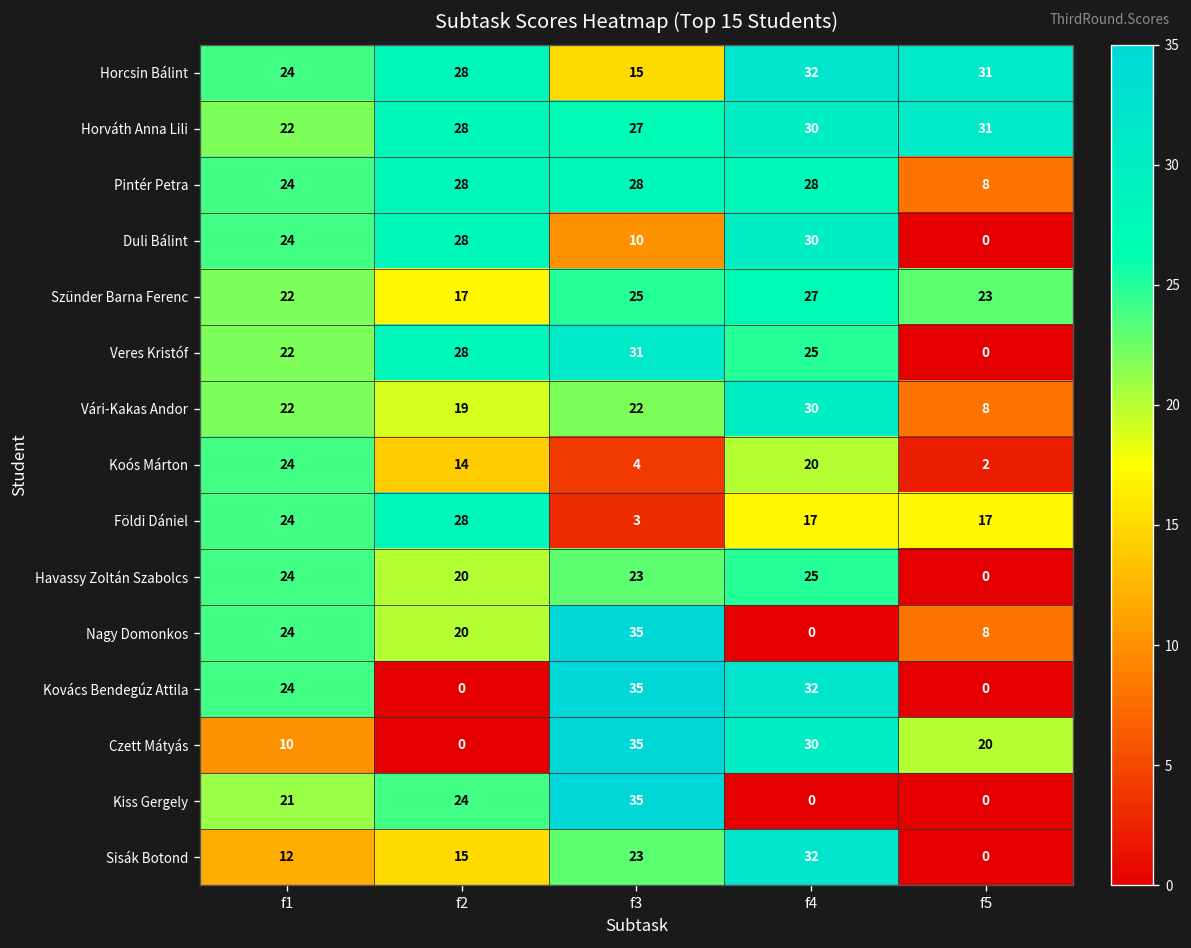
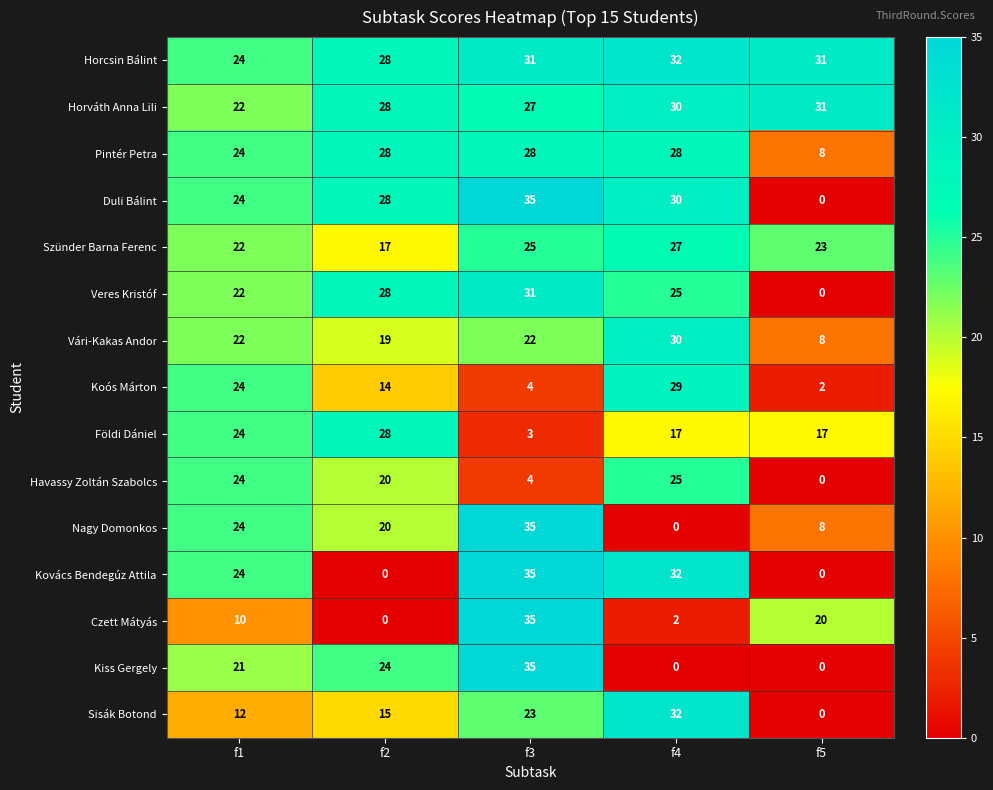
  {
    "Horcsin Bálint": {
      "f1": 24,
      "f2": 28,
-     "f3": 15,
+     "f3": 31,
      "f4": 32,
      "f5": 31
    },
    "Horváth Anna Lili": {
      "f1": 22,
      "f2": 28,
      "f3": 27,
      "f4": 30,
      "f5": 31
    },
    "Pintér Petra": {
      "f1": 24,
      "f2": 28,
      "f3": 28,
      "f4": 28,
      "f5": 8
    },
    "Duli Bálint": {
      "f1": 24,
      "f2": 28,
-     "f3": 10,
+     "f3": 35,
      "f4": 30,
      "f5": 0
    },
    "Szünder Barna Ferenc": {
      "f1": 22,
      "f2": 17,
      "f3": 25,
      "f4": 27,
      "f5": 23
    },
    "Veres Kristóf": {
      "f1": 22,
      "f2": 28,
      "f3": 31,
      "f4": 25,
      "f5": 0
    },
    "Vári-Kakas Andor": {
      "f1": 22,
      "f2": 19,
      "f3": 22,
      "f4": 30,
      "f5": 8
    },
    "Koós Márton": {
      "f1": 24,
      "f2": 14,
      "f3": 4,
-     "f4": 20,
+     "f4": 29,
      "f5": 2
    },
    "Földi Dániel": {
      "f1": 24,
      "f2": 28,
      "f3": 3,
      "f4": 17,
      "f5": 17
    },
    "Havassy Zoltán Szabolcs": {
      "f1": 24,
      "f2": 20,
-     "f3": 23,
+     "f3": 4,
      "f4": 25,
      "f5": 0
    },
    "Nagy Domonkos": {
      "f1": 24,
      "f2": 20,
      "f3": 35,
      "f4": 0,
      "f5": 8
    },
    "Kovács Bendegúz Attila": {
      "f1": 24,
      "f2": 0,
      "f3": 35,
      "f4": 32,
      "f5": 0
    },
    "Czett Mátyás": {
      "f1": 10,
      "f2": 0,
      "f3": 35,
-     "f4": 30,
+     "f4": 2,
      "f5": 20
    },
    "Kiss Gergely": {
      "f1": 21,
      "f2": 24,
      "f3": 35,
      "f4": 0,
      "f5": 0
    },
    "Sisák Botond": {
      "f1": 12,
      "f2": 15,
      "f3": 23,
      "f4": 32,
      "f5": 0
    }
  }
